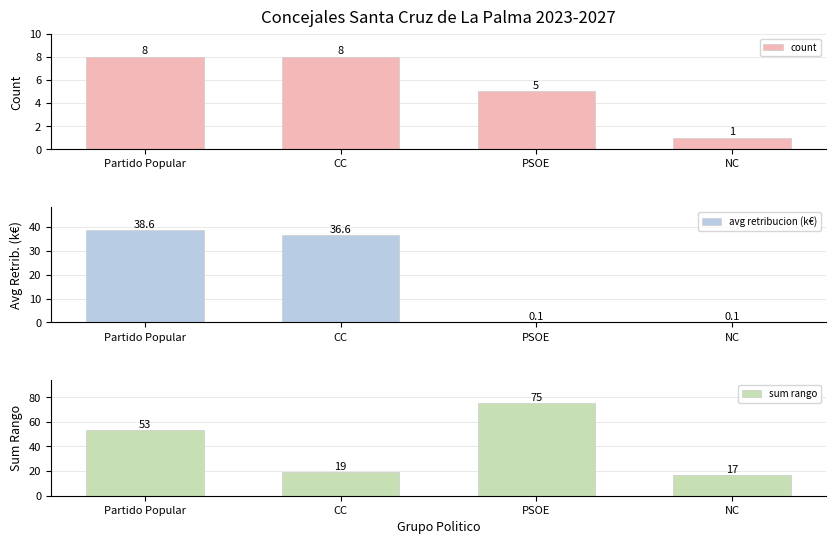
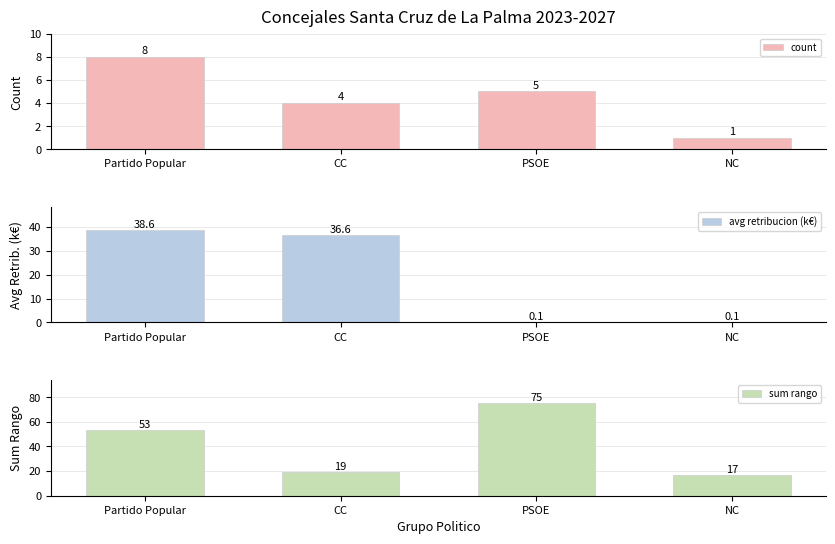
  {
    "Concejales Santa Cruz de La Palma 2023-2027": {
      "Partido Popular": 8,
-     "CC": 8,
+     "CC": 4,
      "PSOE": 5,
      "NC": 1
    }
  }
